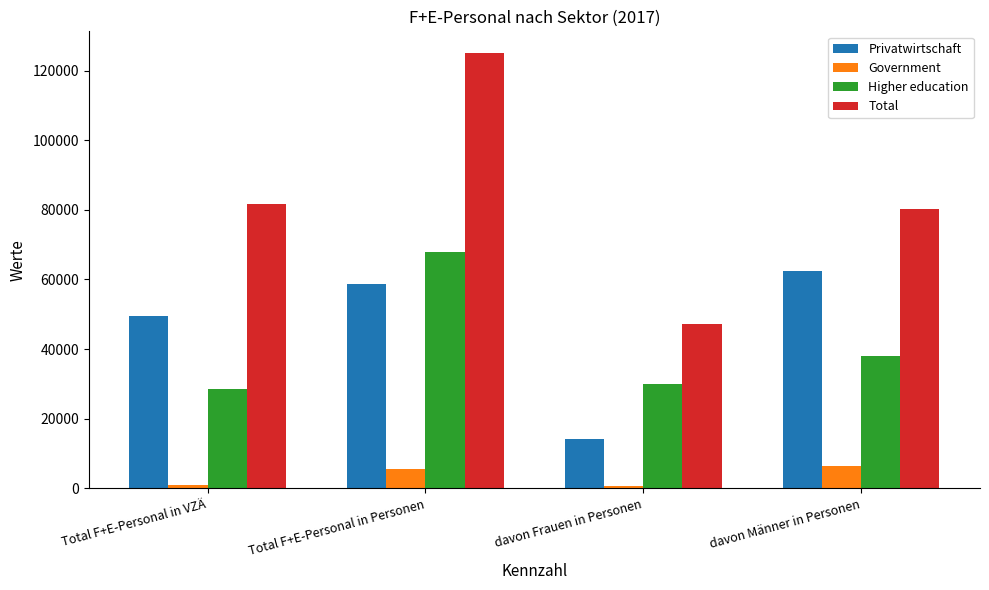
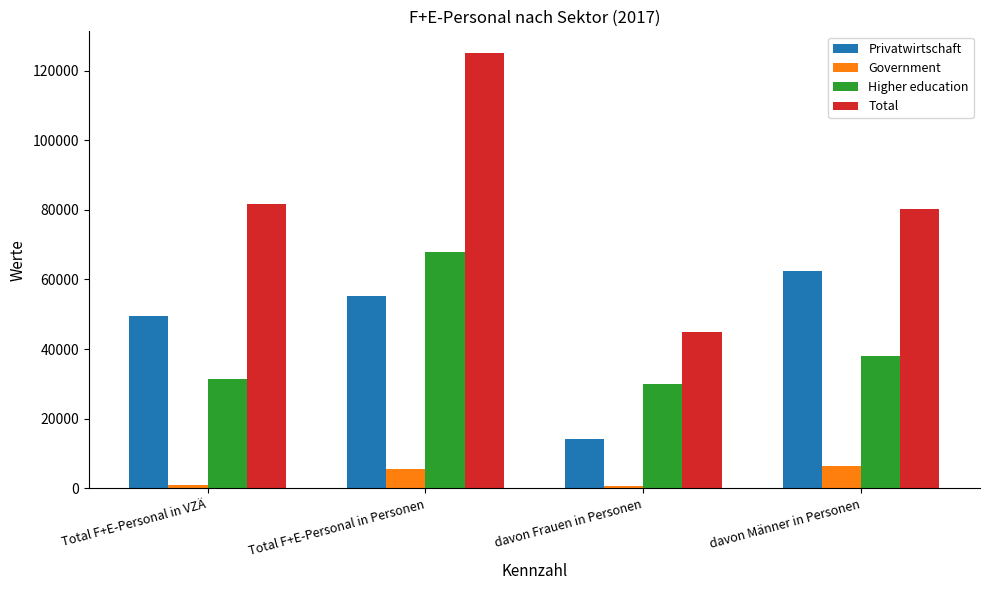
  {
    "Privatwirtschaft": {
      "Total F+E-Personal in VZÄ": 49000,
-     "Total F+E-Personal in Personen": 59000,
+     "Total F+E-Personal in Personen": 55000,
      "davon Frauen in Personen": 14000,
      "davon Männer in Personen": 62000
    },
    "Government": {
      "Total F+E-Personal in VZÄ": 1000,
      "Total F+E-Personal in Personen": 6000,
      "davon Frauen in Personen": 1000,
      "davon Männer in Personen": 6000
    },
    "Higher education": {
-     "Total F+E-Personal in VZÄ": 28000,
+     "Total F+E-Personal in VZÄ": 32000,
      "Total F+E-Personal in Personen": 68000,
      "davon Frauen in Personen": 30000,
      "davon Männer in Personen": 38000
    },
    "Total": {
      "Total F+E-Personal in VZÄ": 82000,
      "Total F+E-Personal in Personen": 125000,
-     "davon Frauen in Personen": 47000,
+     "davon Frauen in Personen": 45000,
      "davon Männer in Personen": 80000
    }
  }
